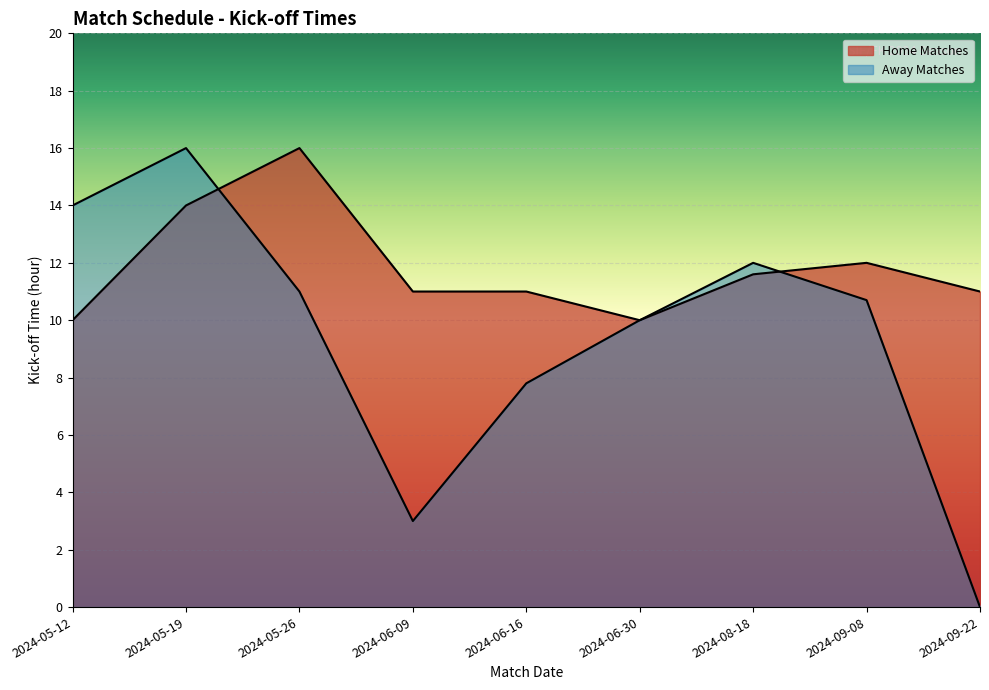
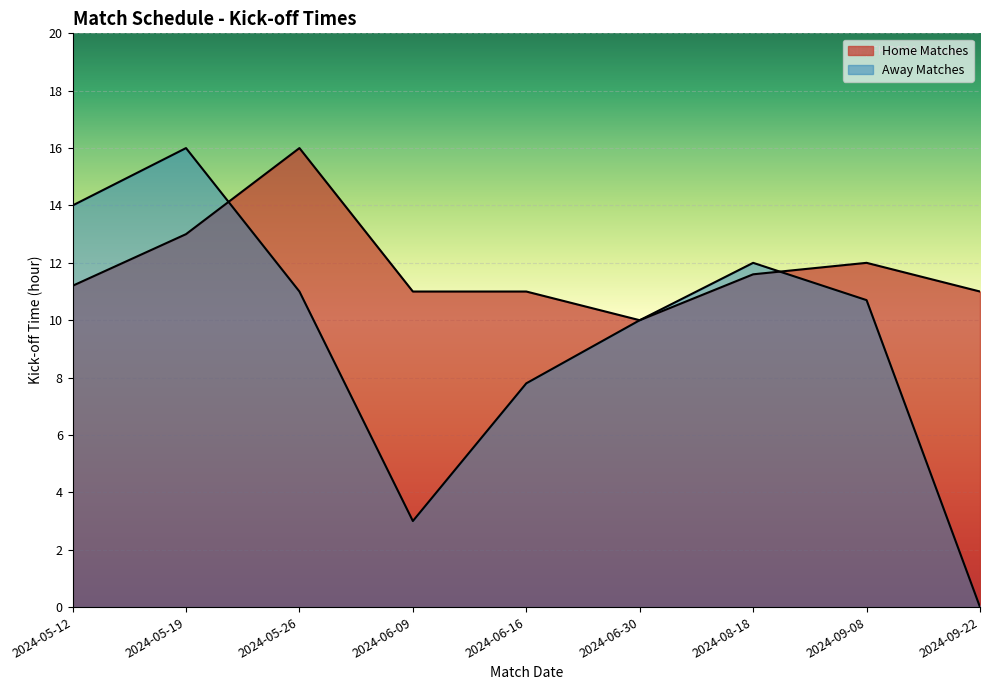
  {
    "Home Matches": {
-     "2024-05-12": 10.0,
-     "2024-05-19": 14,
+     "2024-05-12": 11.2,
+     "2024-05-19": 13,
      "2024-05-26": 16.0,
      "2024-06-09": 11.0,
      "2024-06-16": 11.0,
      "2024-08-18": 11.6,
      "2024-09-08": 12.0,
      "2024-09-22": 11.0
    },
    "Away Matches": {
      "2024-05-12": 14.0,
      "2024-05-19": 16.0,
      "2024-05-26": 11.0,
      "2024-06-09": 3.0,
      "2024-06-16": 7.8,
      "2024-08-18": 12.0,
      "2024-09-08": 10.7,
      "2024-09-22": 0.0
    }
  }
